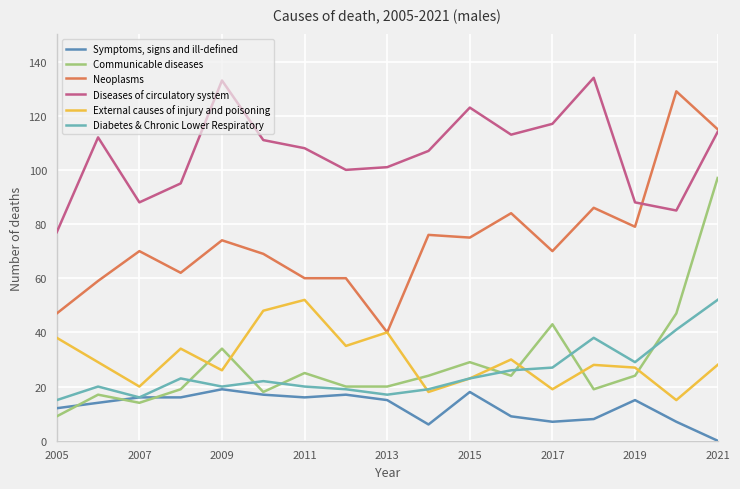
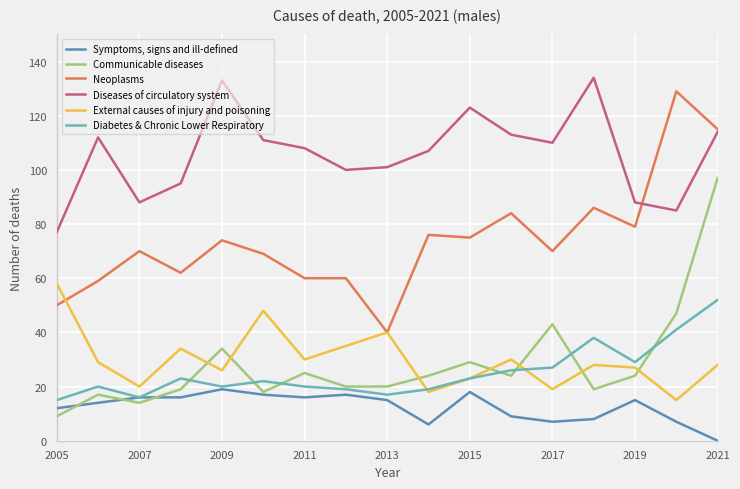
  {
    "Communicable diseases": {
      "2005": 9,
      "2007": 14,
      "2009": 34,
      "2011": 25,
      "2013": 20,
      "2015": 29,
      "2017": 43,
      "2019": 24,
      "2021": 97
    },
    "Neoplasms": {
-     "2005": 47,
+     "2005": 50,
      "2007": 70,
      "2009": 74,
      "2011": 60,
      "2015": 75,
      "2017": 70,
      "2019": 79,
      "2021": 115
    },
    "Diseases of circulatory system": {
      "2005": 77,
      "2007": 88,
      "2011": 108,
      "2013": 101,
      "2015": 123,
-     "2017": 117,
+     "2017": 110,
      "2019": 88,
      "2021": 114
    },
    "External causes of injury and poisoning": {
-     "2005": 38,
+     "2005": 58,
      "2007": 20,
      "2009": 26,
-     "2011": 52,
+     "2011": 30,
      "2017": 19,
      "2019": 27,
      "2021": 28
    }
  }
